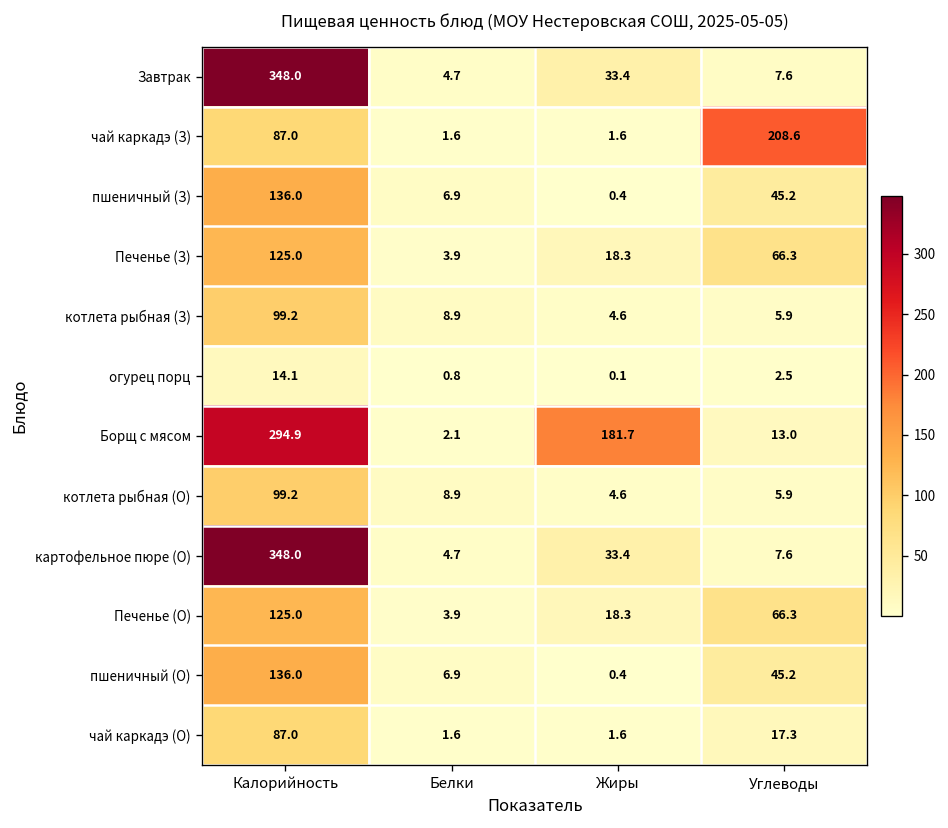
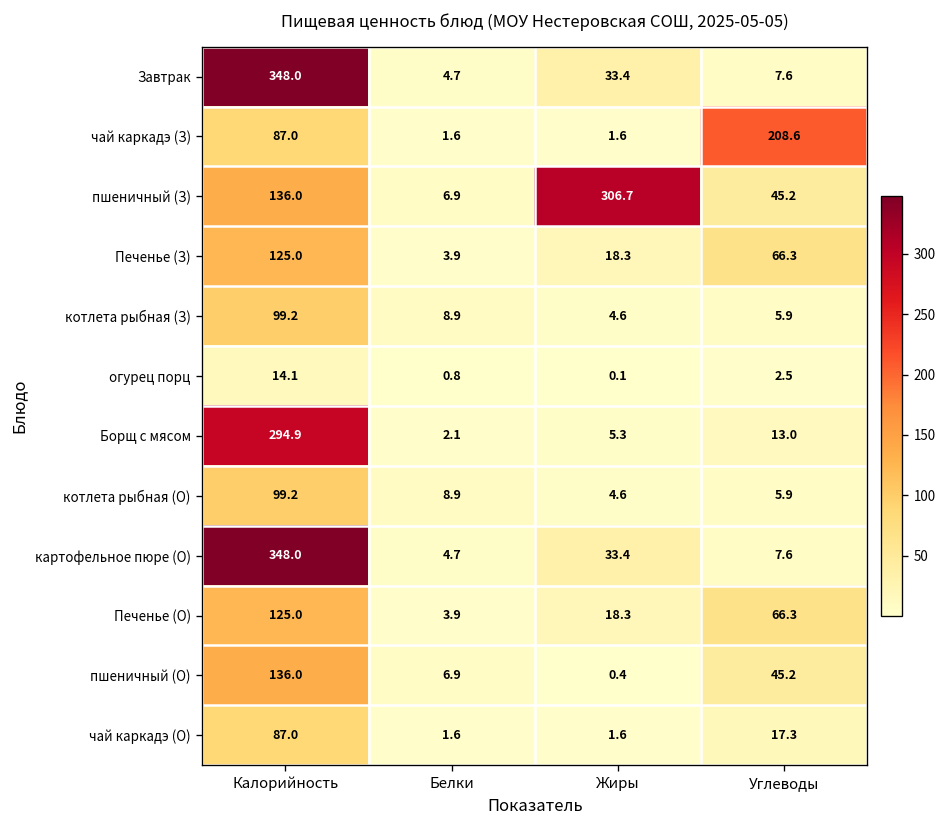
  {
    "Завтрак": {
      "Калорийность": 348.0,
      "Белки": 4.7,
      "Жиры": 33.4,
      "Углеводы": 7.6
    },
    "чай каркадэ (З)": {
      "Калорийность": 87.0,
      "Белки": 1.6,
      "Жиры": 1.6,
      "Углеводы": 208.6
    },
    "пшеничный (З)": {
      "Калорийность": 136.0,
      "Белки": 6.9,
-     "Жиры": 0.4,
+     "Жиры": 306.7,
      "Углеводы": 45.2
    },
    "Печенье (З)": {
      "Калорийность": 125.0,
      "Белки": 3.9,
      "Жиры": 18.3,
      "Углеводы": 66.3
    },
    "котлета рыбная (З)": {
      "Калорийность": 99.2,
      "Белки": 8.9,
      "Жиры": 4.6,
      "Углеводы": 5.9
    },
    "огурец порц": {
      "Калорийность": 14.1,
      "Белки": 0.8,
      "Жиры": 0.1,
      "Углеводы": 2.5
    },
    "Борщ с мясом": {
      "Калорийность": 294.9,
      "Белки": 2.1,
-     "Жиры": 181.7,
+     "Жиры": 5.3,
      "Углеводы": 13.0
    },
    "котлета рыбная (О)": {
      "Калорийность": 99.2,
      "Белки": 8.9,
      "Жиры": 4.6,
      "Углеводы": 5.9
    },
    "картофельное пюре (О)": {
      "Калорийность": 348.0,
      "Белки": 4.7,
      "Жиры": 33.4,
      "Углеводы": 7.6
    },
    "Печенье (О)": {
      "Калорийность": 125.0,
      "Белки": 3.9,
      "Жиры": 18.3,
      "Углеводы": 66.3
    },
    "пшеничный (О)": {
      "Калорийность": 136.0,
      "Белки": 6.9,
      "Жиры": 0.4,
      "Углеводы": 45.2
    },
    "чай каркадэ (О)": {
      "Калорийность": 87.0,
      "Белки": 1.6,
      "Жиры": 1.6,
      "Углеводы": 17.3
    }
  }
